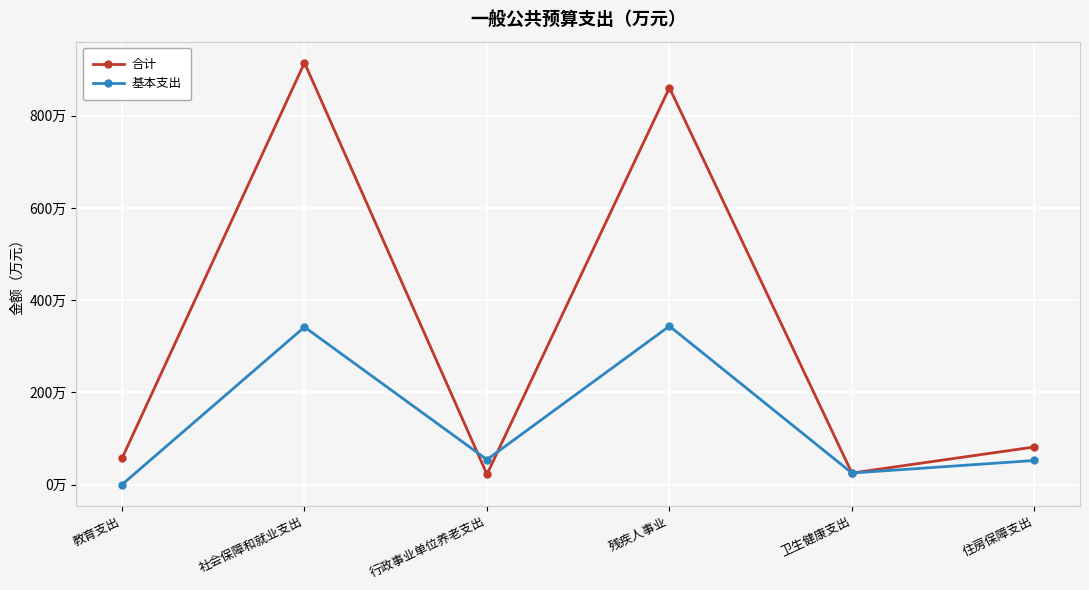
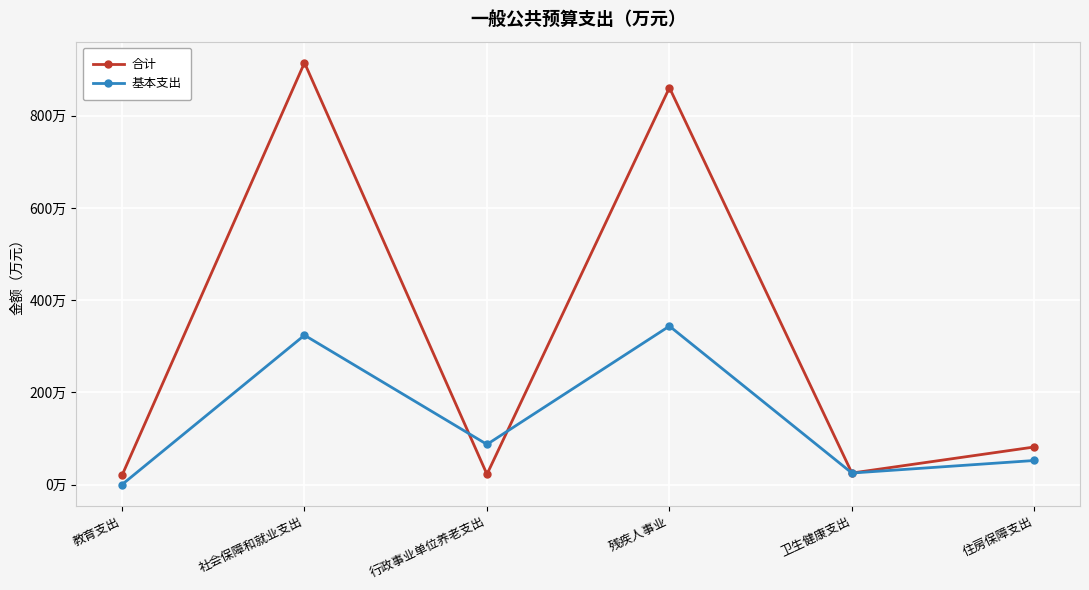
  {
    "合计": {
-     "教育支出": "60万",
+     "教育支出": "20万",
      "社会保障和就业支出": "920万",
      "行政事业单位养老支出": "20万",
      "残疾人事业": "860万",
      "住房保障支出": "80万"
    },
    "基本支出": {
      "教育支出": "0万",
-     "社会保障和就业支出": "340万",
-     "行政事业单位养老支出": "50万",
+     "社会保障和就业支出": "320万",
+     "行政事业单位养老支出": "90万",
      "残疾人事业": "340万",
      "住房保障支出": "50万"
    }
  }
